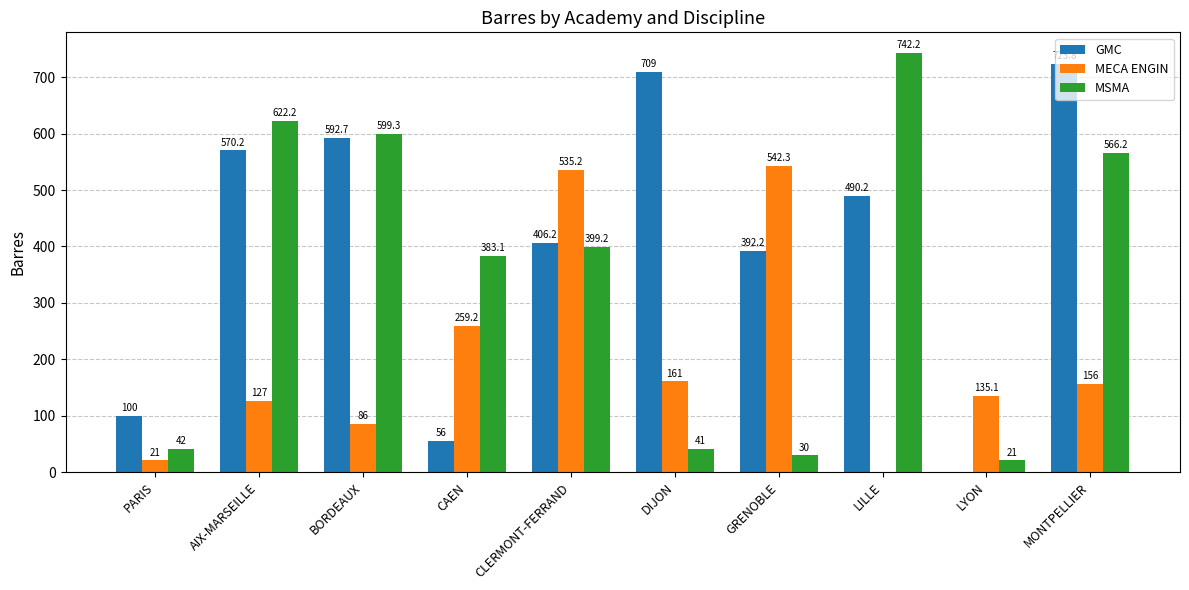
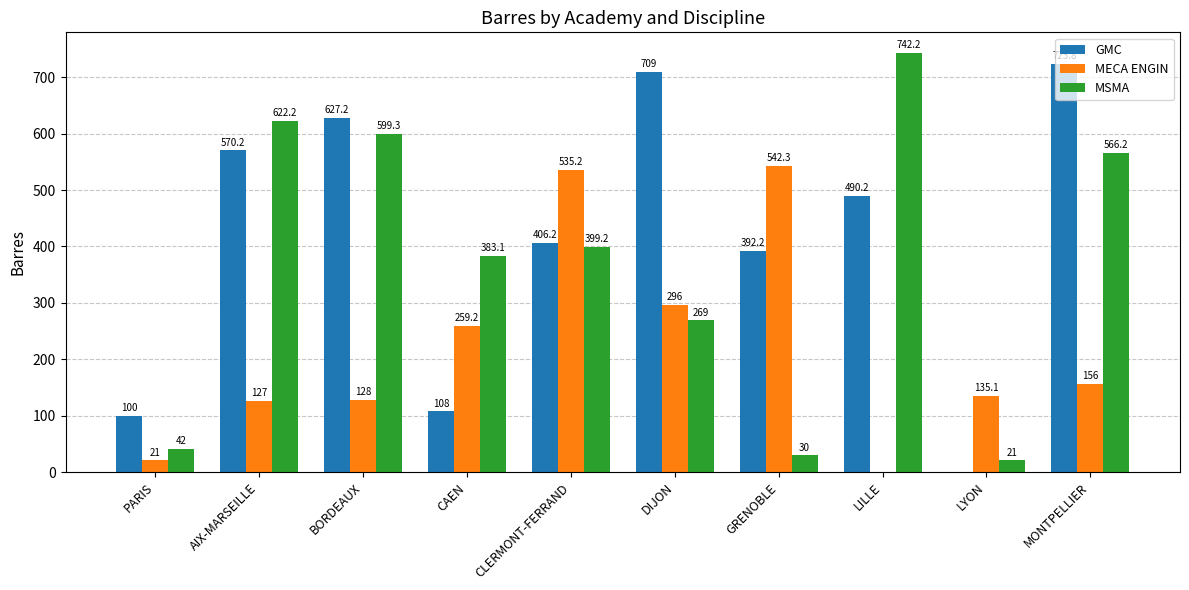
  {
    "GMC": {
      "PARIS": 100,
      "AIX-MARSEILLE": 570.2,
-     "BORDEAUX": 592.7,
-     "CAEN": 56,
+     "BORDEAUX": 627.2,
+     "CAEN": 108,
      "CLERMONT-FERRAND": 406.2,
      "DIJON": 709,
      "GRENOBLE": 392.2,
      "LILLE": 490.2
    },
    "MECA ENGIN": {
      "PARIS": 21,
      "AIX-MARSEILLE": 127,
-     "BORDEAUX": 86,
+     "BORDEAUX": 128,
      "CAEN": 259.2,
      "CLERMONT-FERRAND": 535.2,
-     "DIJON": 161,
+     "DIJON": 296,
      "GRENOBLE": 542.3,
      "LYON": 135.1,
      "MONTPELLIER": 156
    },
    "MSMA": {
      "PARIS": 42,
      "AIX-MARSEILLE": 622.2,
      "BORDEAUX": 599.3,
      "CAEN": 383.1,
      "CLERMONT-FERRAND": 399.2,
-     "DIJON": 41,
+     "DIJON": 269,
      "GRENOBLE": 30,
      "LILLE": 742.2,
      "LYON": 21,
      "MONTPELLIER": 566.2
    }
  }
